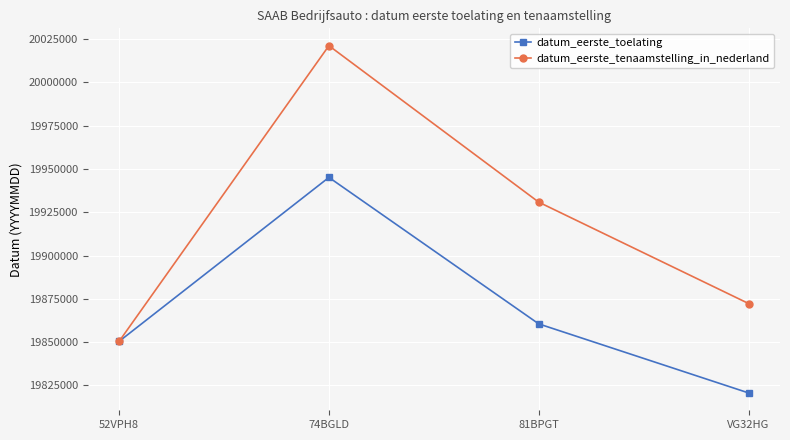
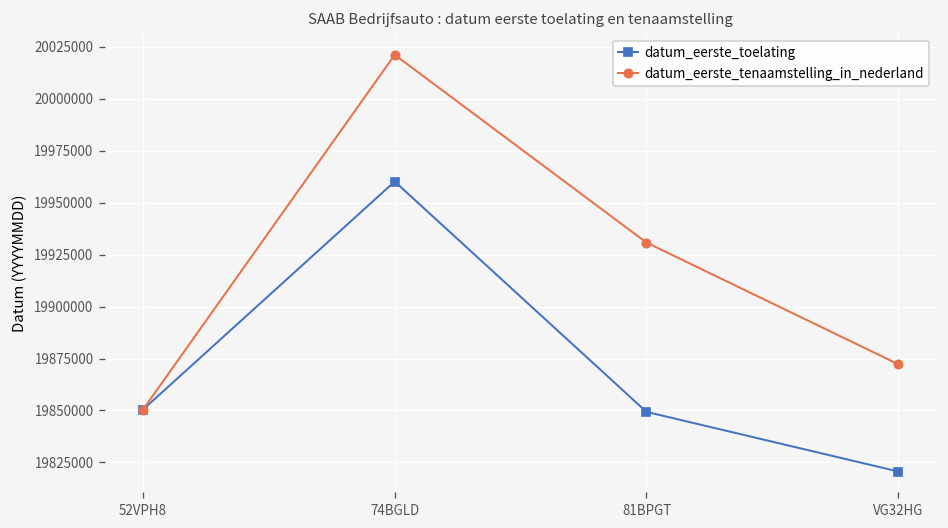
  {
    "datum_eerste_toelating": {
-     "74BGLD": 19945000,
-     "81BPGT": 19861000,
+     "74BGLD": 19960000,
+     "81BPGT": 19849000,
      "VG32HG": 19821000
    },
    "datum_eerste_tenaamstelling_in_nederland": {
      "74BGLD": 20021000,
      "81BPGT": 19931000,
      "VG32HG": 19872000
    }
  }
